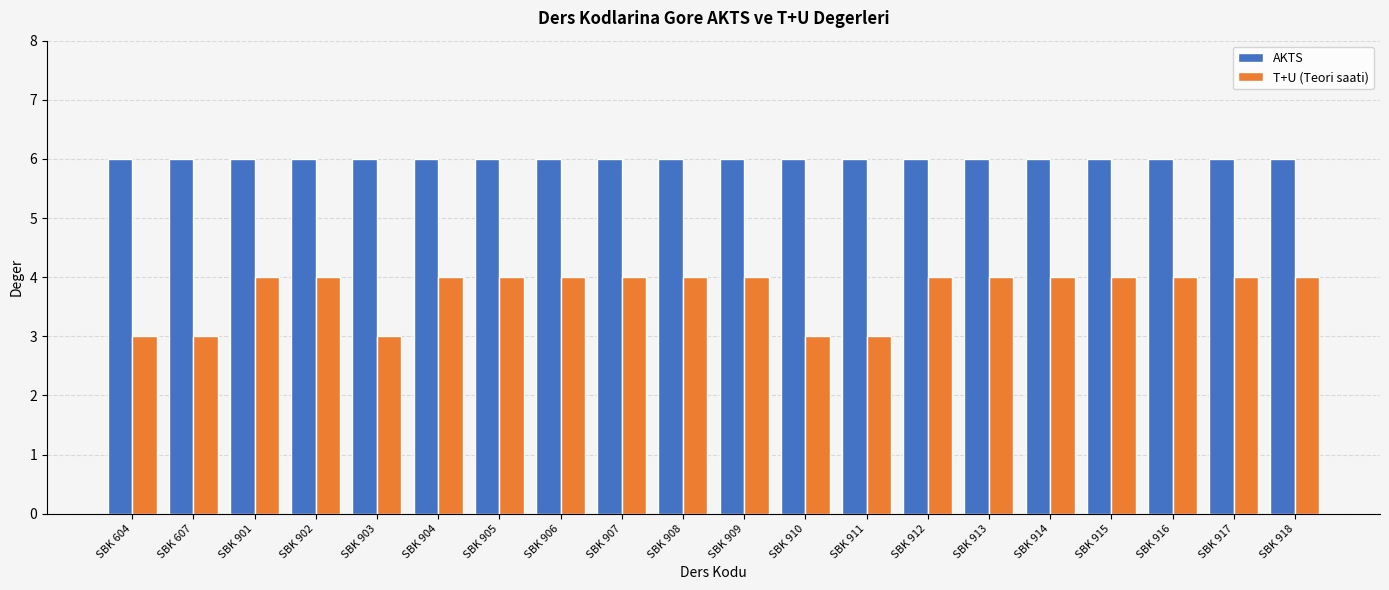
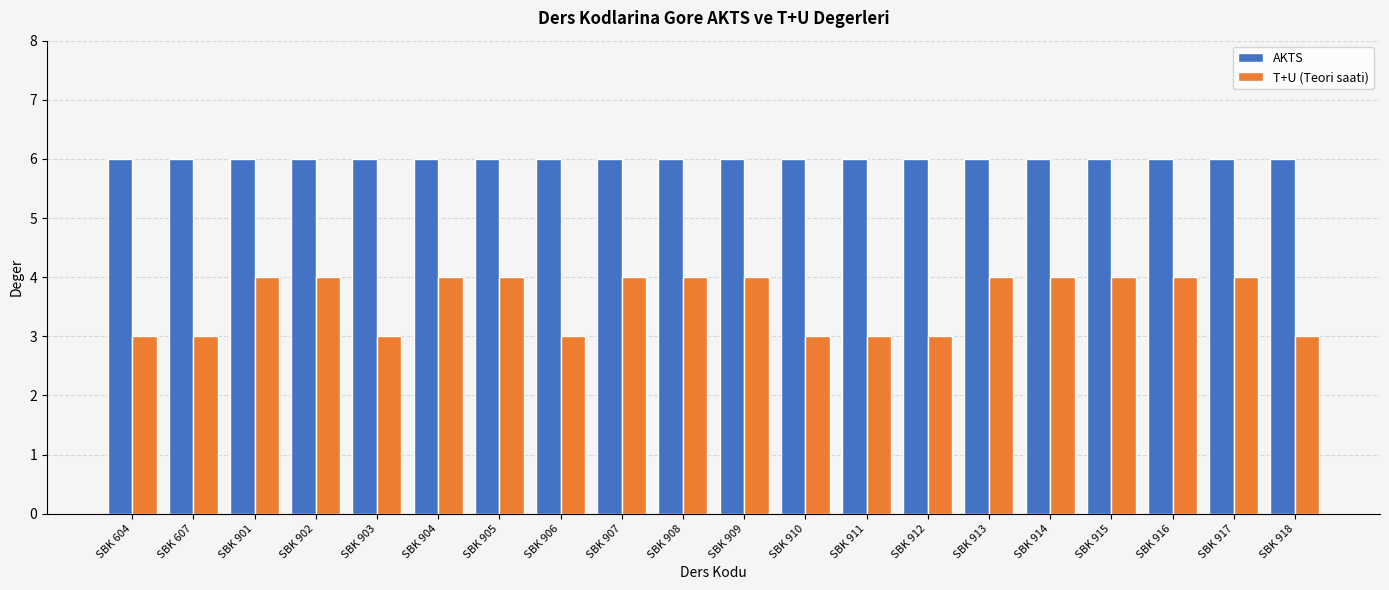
  {
    "AKTS": {
      "SBK 604": 6,
      "SBK 607": 6,
      "SBK 901": 6,
      "SBK 902": 6,
      "SBK 903": 6,
      "SBK 904": 6,
      "SBK 905": 6,
      "SBK 906": 6,
      "SBK 907": 6,
      "SBK 908": 6,
      "SBK 909": 6,
      "SBK 910": 6,
      "SBK 911": 6,
      "SBK 912": 6,
      "SBK 913": 6,
      "SBK 914": 6,
      "SBK 915": 6,
      "SBK 916": 6,
      "SBK 917": 6,
      "SBK 918": 6
    },
    "T+U (Teori saati)": {
      "SBK 604": 3,
      "SBK 607": 3,
      "SBK 901": 4,
      "SBK 902": 4,
      "SBK 903": 3,
      "SBK 904": 4,
      "SBK 905": 4,
-     "SBK 906": 4,
+     "SBK 906": 3,
      "SBK 907": 4,
      "SBK 908": 4,
      "SBK 909": 4,
      "SBK 910": 3,
      "SBK 911": 3,
-     "SBK 912": 4,
+     "SBK 912": 3,
      "SBK 913": 4,
      "SBK 914": 4,
      "SBK 915": 4,
      "SBK 916": 4,
      "SBK 917": 4,
-     "SBK 918": 4
+     "SBK 918": 3
    }
  }
